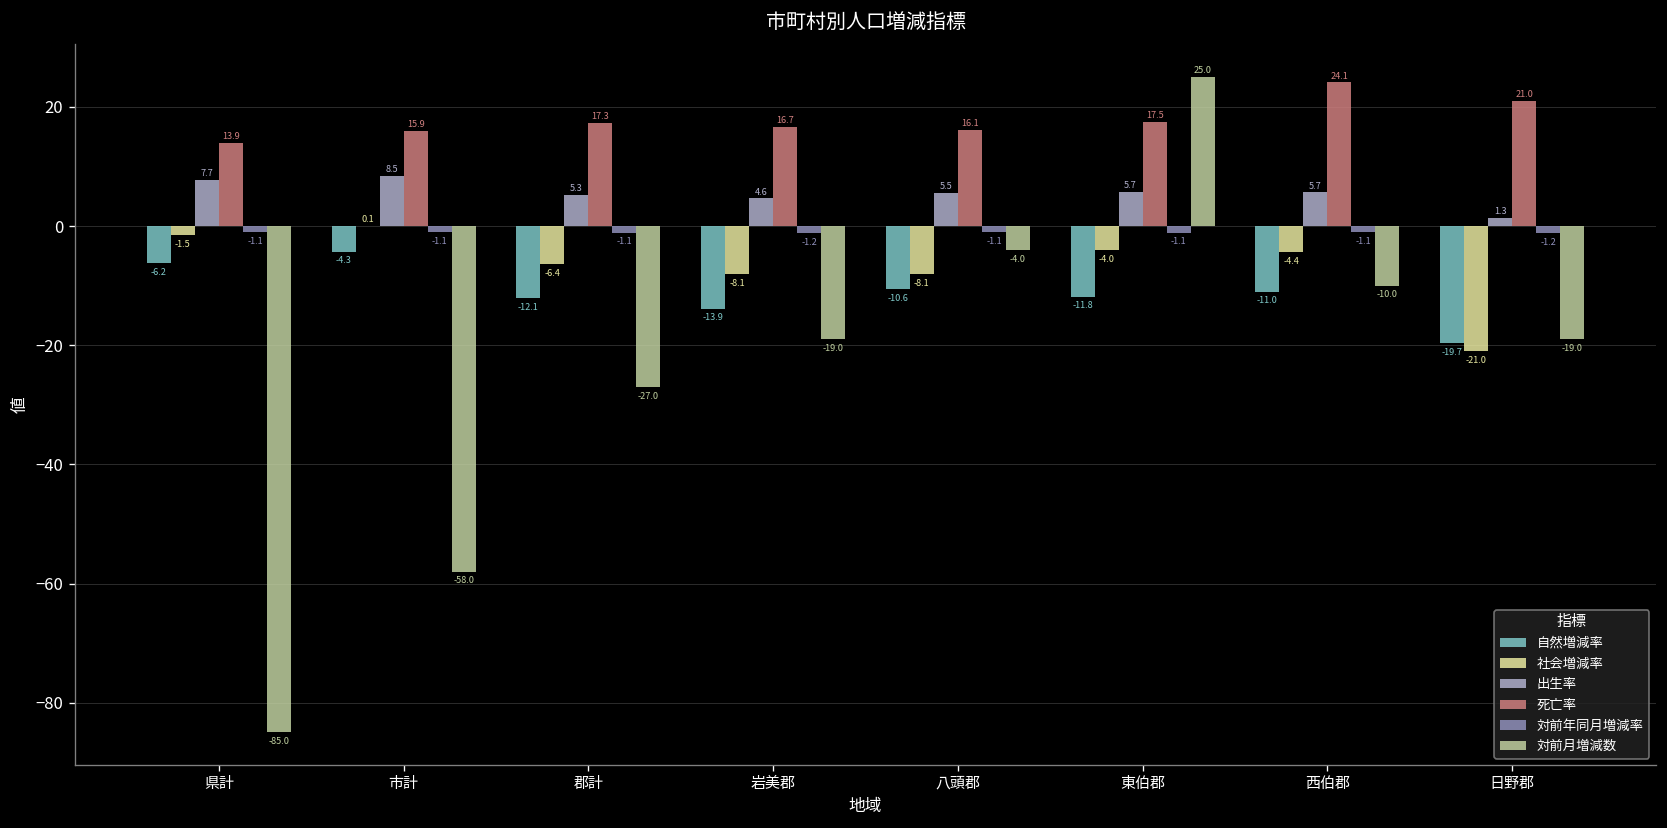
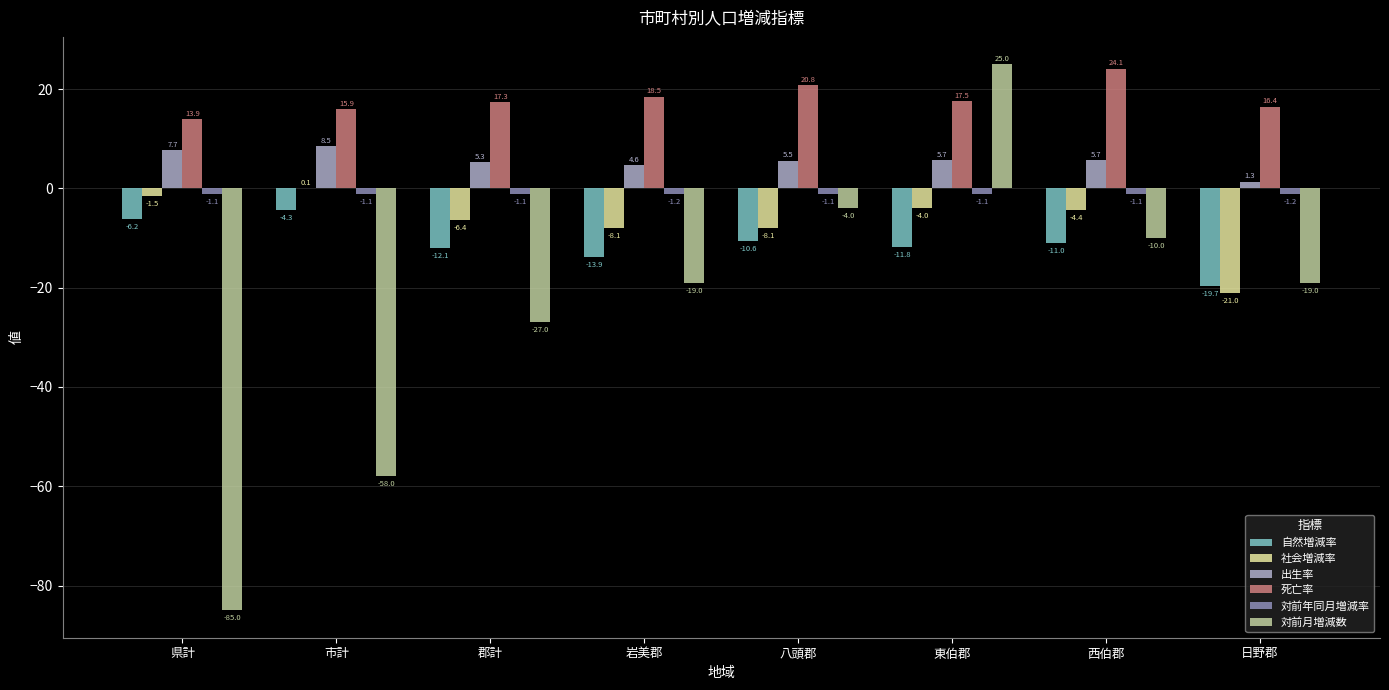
  {
    "死亡率": {
      "県計": 13.9,
      "市計": 15.9,
      "郡計": 17.3,
-     "岩美郡": 16.7,
-     "八頭郡": 16.1,
+     "岩美郡": 18.5,
+     "八頭郡": 20.8,
      "東伯郡": 17.5,
      "西伯郡": 24.1,
-     "日野郡": 21.0
+     "日野郡": 16.4
    }
  }
